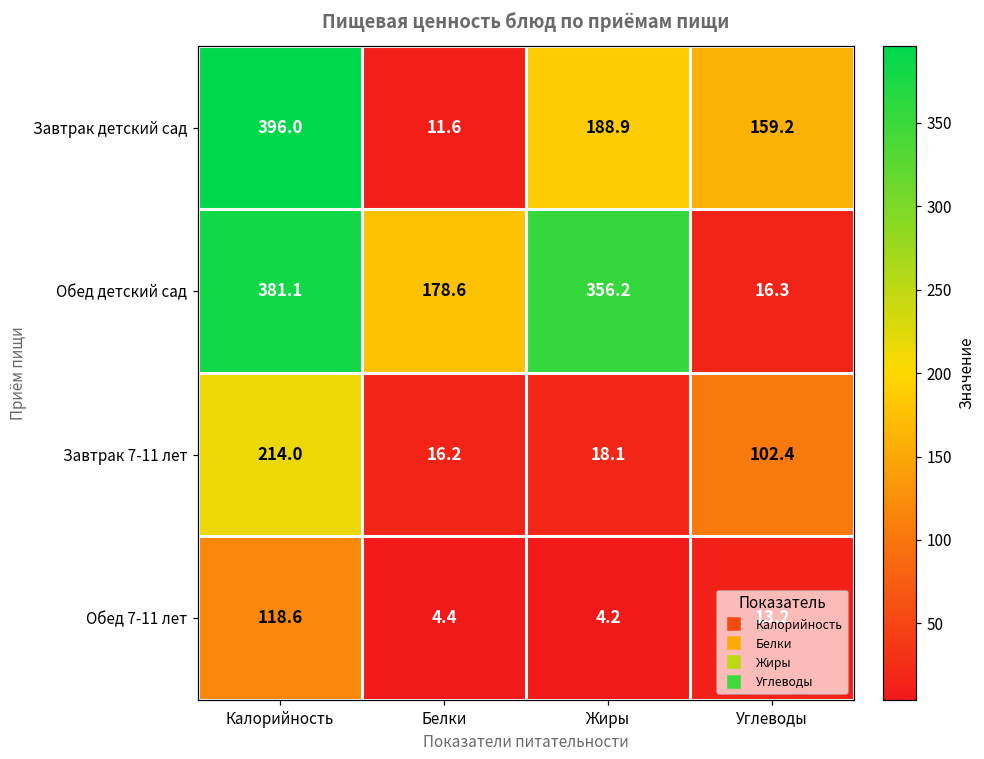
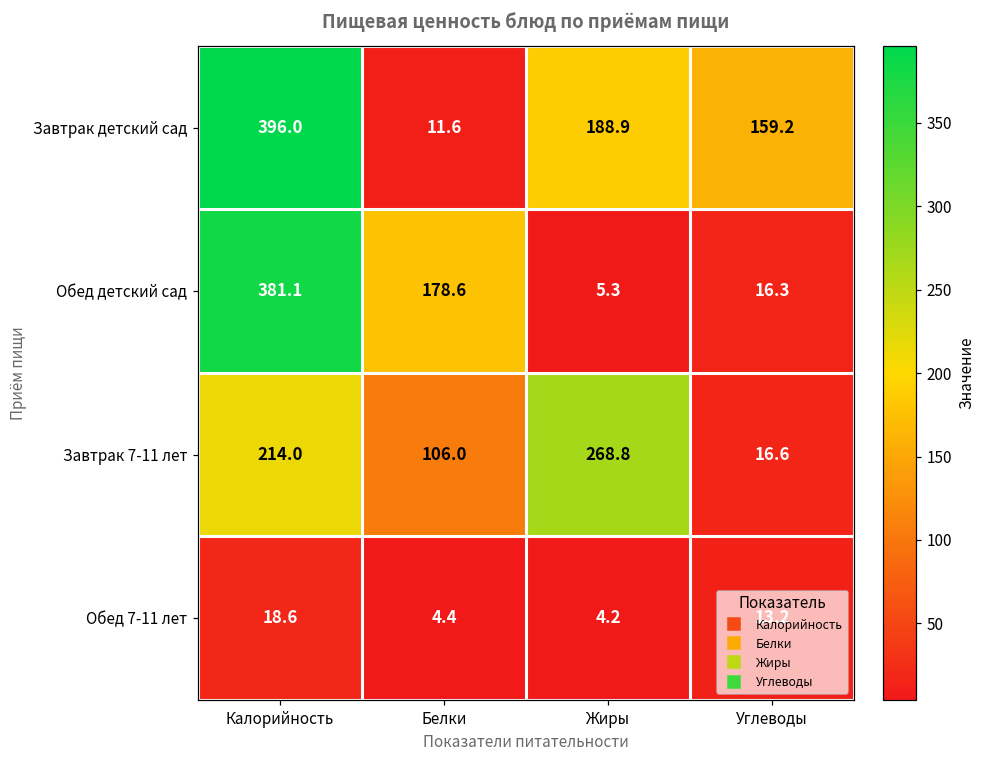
  {
    "Завтрак детский сад": {
      "Калорийность": 396.0,
      "Белки": 11.6,
      "Жиры": 188.9,
      "Углеводы": 159.2
    },
    "Обед детский сад": {
      "Калорийность": 381.1,
      "Белки": 178.6,
-     "Жиры": 356.2,
+     "Жиры": 5.3,
      "Углеводы": 16.3
    },
    "Завтрак 7-11 лет": {
      "Калорийность": 214.0,
-     "Белки": 16.2,
-     "Жиры": 18.1,
-     "Углеводы": 102.4
+     "Белки": 106.0,
+     "Жиры": 268.8,
+     "Углеводы": 16.6
    },
    "Обед 7-11 лет": {
-     "Калорийность": 118.6,
+     "Калорийность": 18.6,
      "Белки": 4.4,
      "Жиры": 4.2
    }
  }
